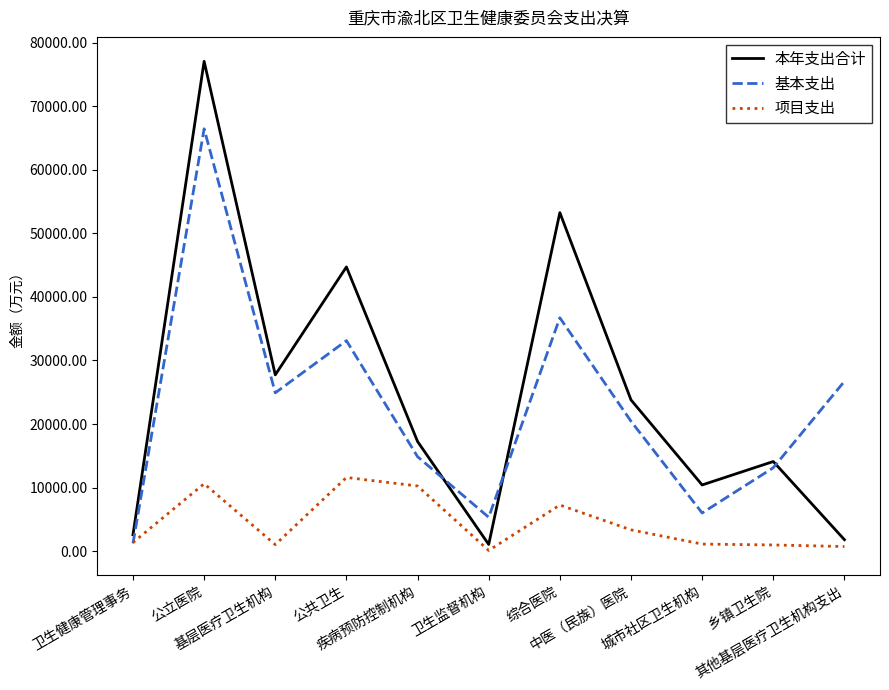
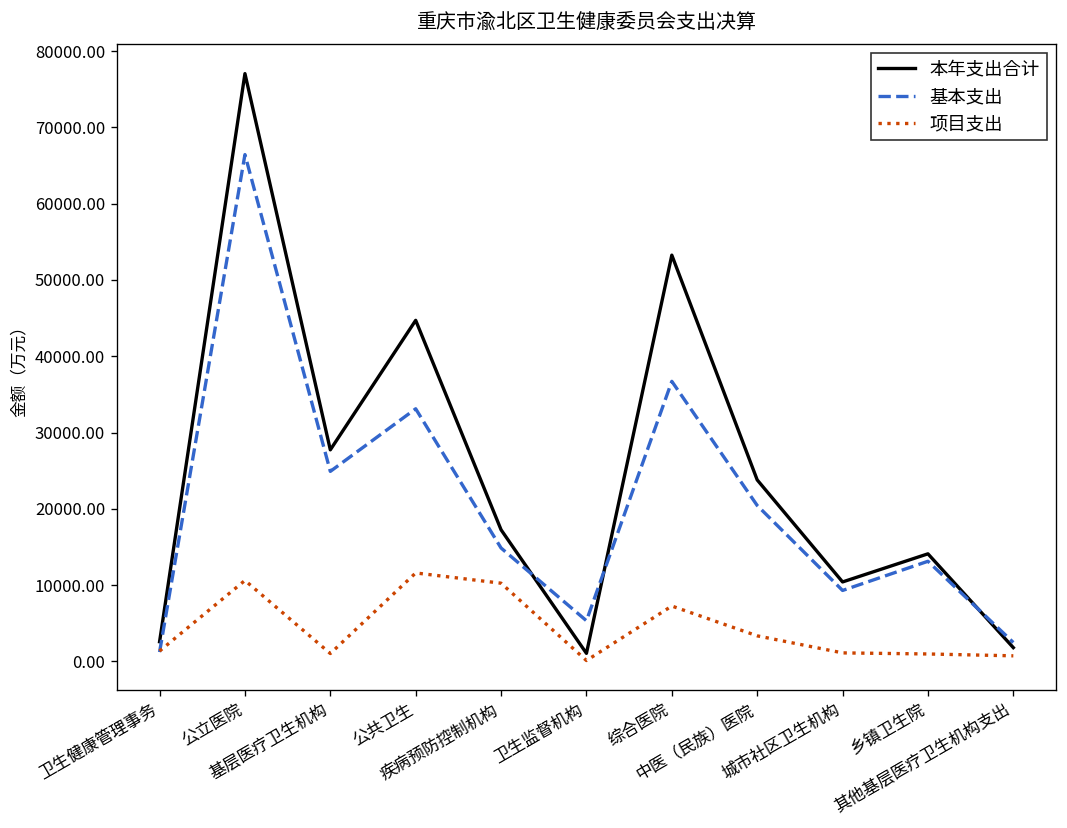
  {
    "本年支出合计": {
      "卫生健康管理事务": 3000,
      "公立医院": 77000,
      "基层医疗卫生机构": 28000,
      "公共卫生": 45000,
      "疾病预防控制机构": 17000,
      "卫生监督机构": 1000,
      "综合医院": 53000,
      "中医（民族）医院": 24000,
      "城市社区卫生机构": 10000,
      "乡镇卫生院": 14000,
      "其他基层医疗卫生机构支出": 2000
    },
    "基本支出": {
      "公立医院": 66000,
      "基层医疗卫生机构": 25000,
      "公共卫生": 33000,
      "疾病预防控制机构": 15000,
      "卫生监督机构": 5000,
      "综合医院": 37000,
      "中医（民族）医院": 20000,
-     "城市社区卫生机构": 6000,
+     "城市社区卫生机构": 9000,
      "乡镇卫生院": 13000,
-     "其他基层医疗卫生机构支出": 27000
+     "其他基层医疗卫生机构支出": 2000
    },
    "项目支出": {
      "公立医院": 11000,
      "基层医疗卫生机构": 1000,
      "公共卫生": 12000,
      "疾病预防控制机构": 10000,
      "卫生监督机构": 0,
      "综合医院": 7000,
      "中医（民族）医院": 3000,
      "城市社区卫生机构": 1000,
      "乡镇卫生院": 1000,
      "其他基层医疗卫生机构支出": 1000
    }
  }
